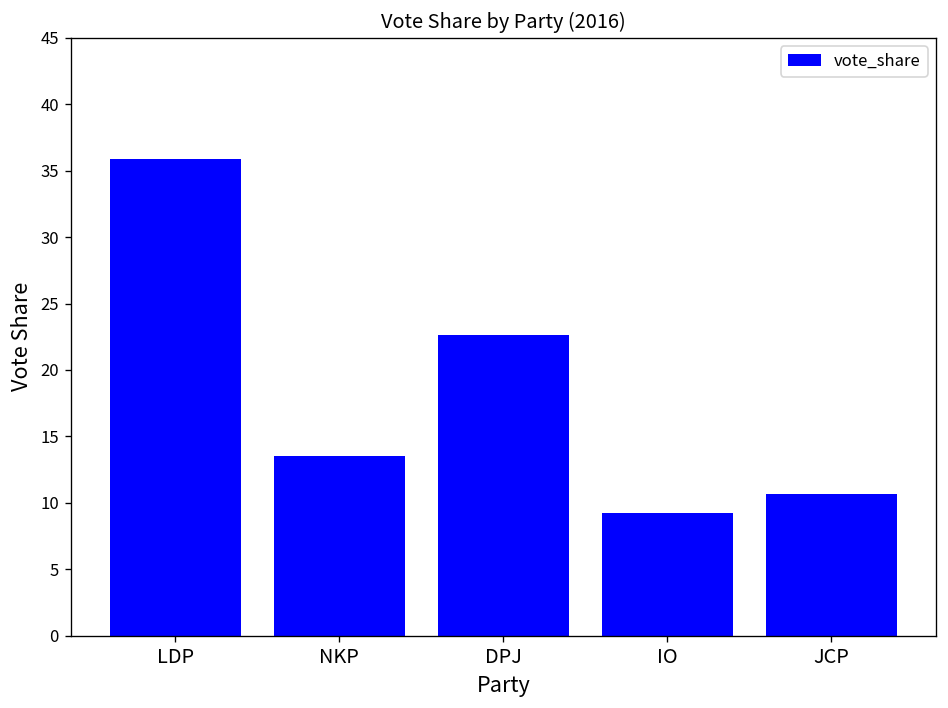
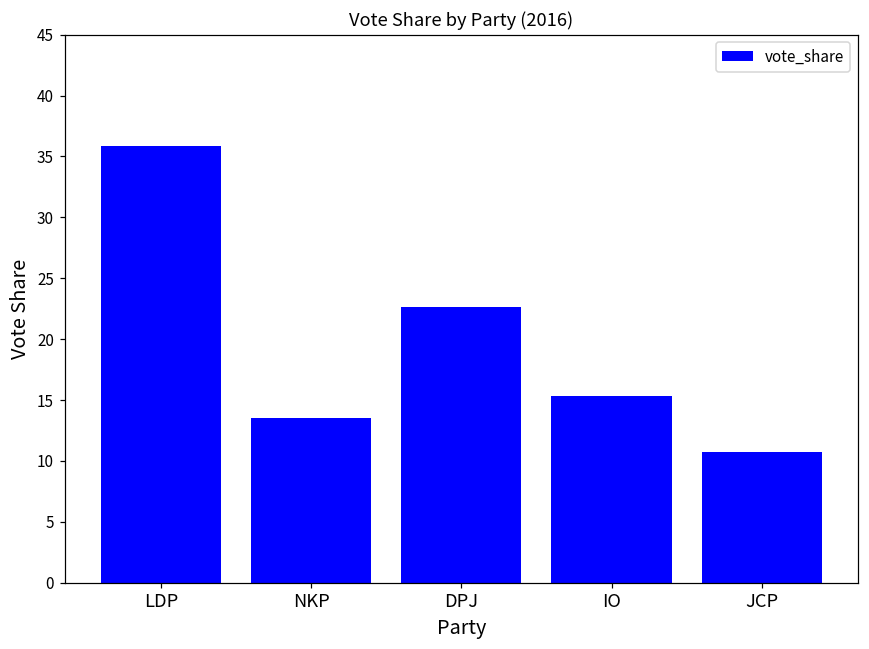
  {
    "LDP": 35.9,
    "NKP": 13.5,
    "DPJ": 22.6,
-   "IO": 9.2,
+   "IO": 15.3,
    "JCP": 10.7
  }
